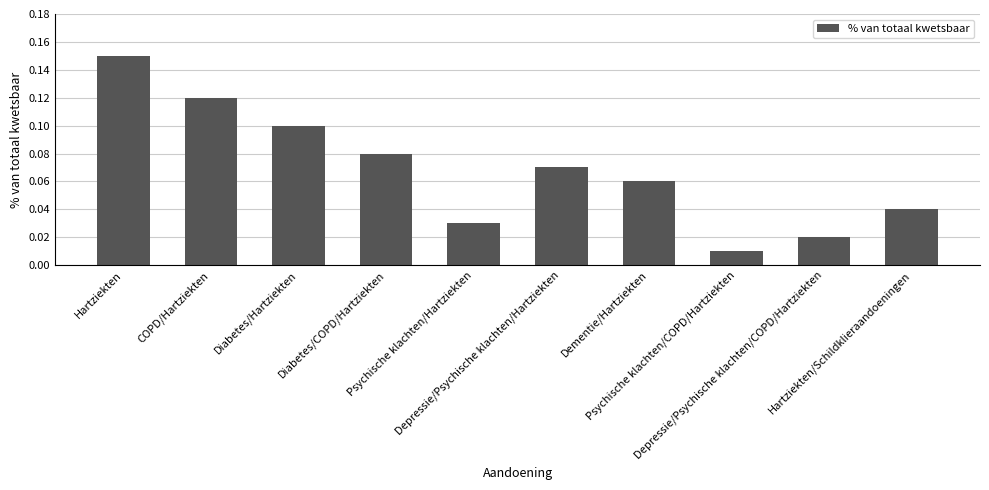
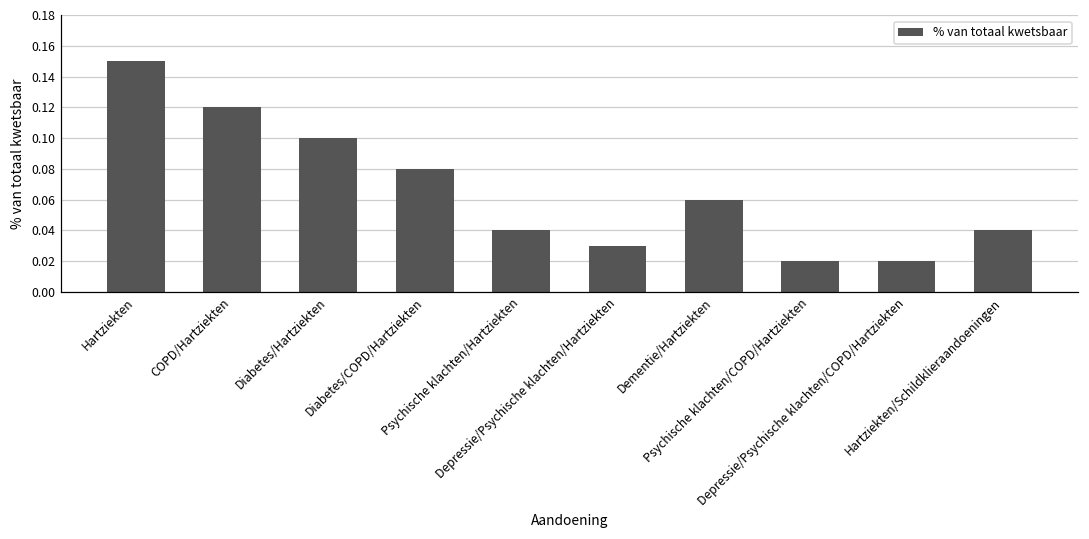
  {
    "Hartziekten": 0.15,
    "COPD/Hartziekten": 0.12,
    "Diabetes/Hartziekten": 0.10,
    "Diabetes/COPD/Hartziekten": 0.08,
-   "Psychische klachten/Hartziekten": 0.03,
-   "Depressie/Psychische klachten/Hartziekten": 0.07,
+   "Psychische klachten/Hartziekten": 0.04,
+   "Depressie/Psychische klachten/Hartziekten": 0.03,
    "Dementie/Hartziekten": 0.06,
-   "Psychische klachten/COPD/Hartziekten": 0.01,
+   "Psychische klachten/COPD/Hartziekten": 0.02,
    "Depressie/Psychische klachten/COPD/Hartziekten": 0.02,
    "Hartziekten/Schildklieraandoeningen": 0.04
  }
